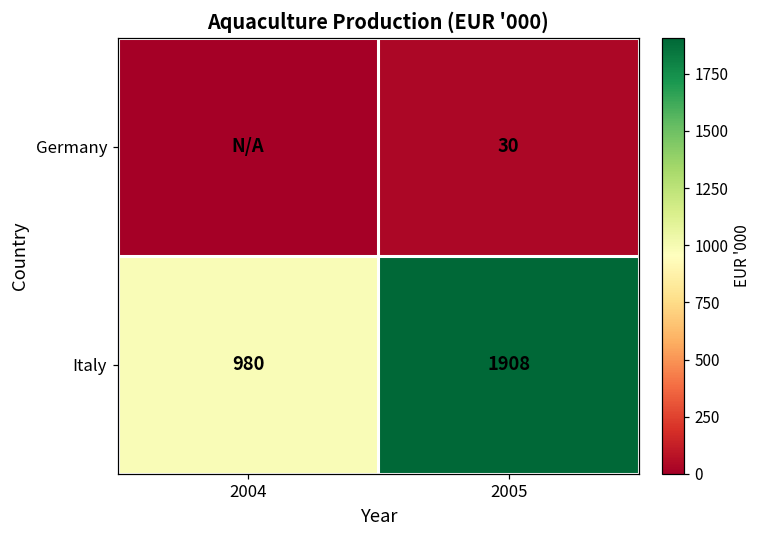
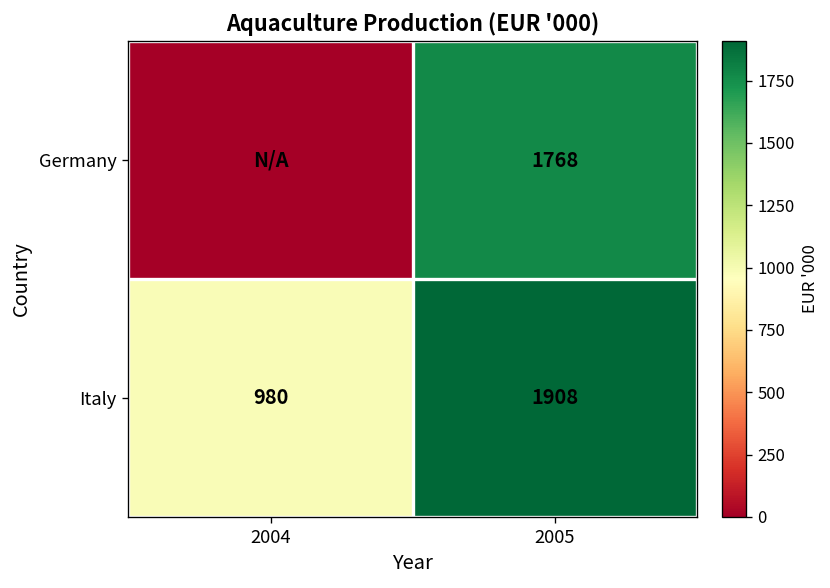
  {
    "Germany": {
-     "2005": 30
+     "2005": 1768
    },
    "Italy": {
      "2004": 980,
      "2005": 1908
    }
  }
